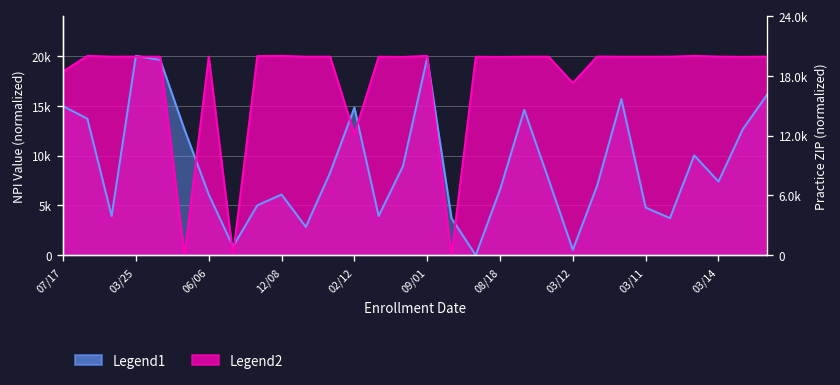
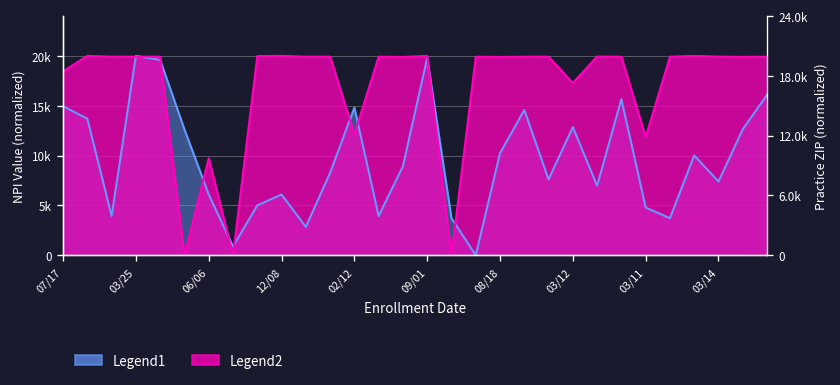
  {
    "Legend1": {
      "07/17": 15000,
      "06/06": 6000,
      "12/08": 6000,
      "02/12": 15000,
-     "08/18": 7000,
-     "03/12": 1000,
+     "08/18": 10000,
+     "03/12": 13000,
      "03/11": 5000,
      "03/14": 7000
    },
    "Legend2": {
      "07/17": 18000,
-     "06/06": 20000,
+     "06/06": 10000,
      "12/08": 20000,
      "02/12": 12000,
      "08/18": 20000,
      "03/12": 17000,
-     "03/11": 20000,
+     "03/11": 12000,
      "03/14": 20000
    }
  }
